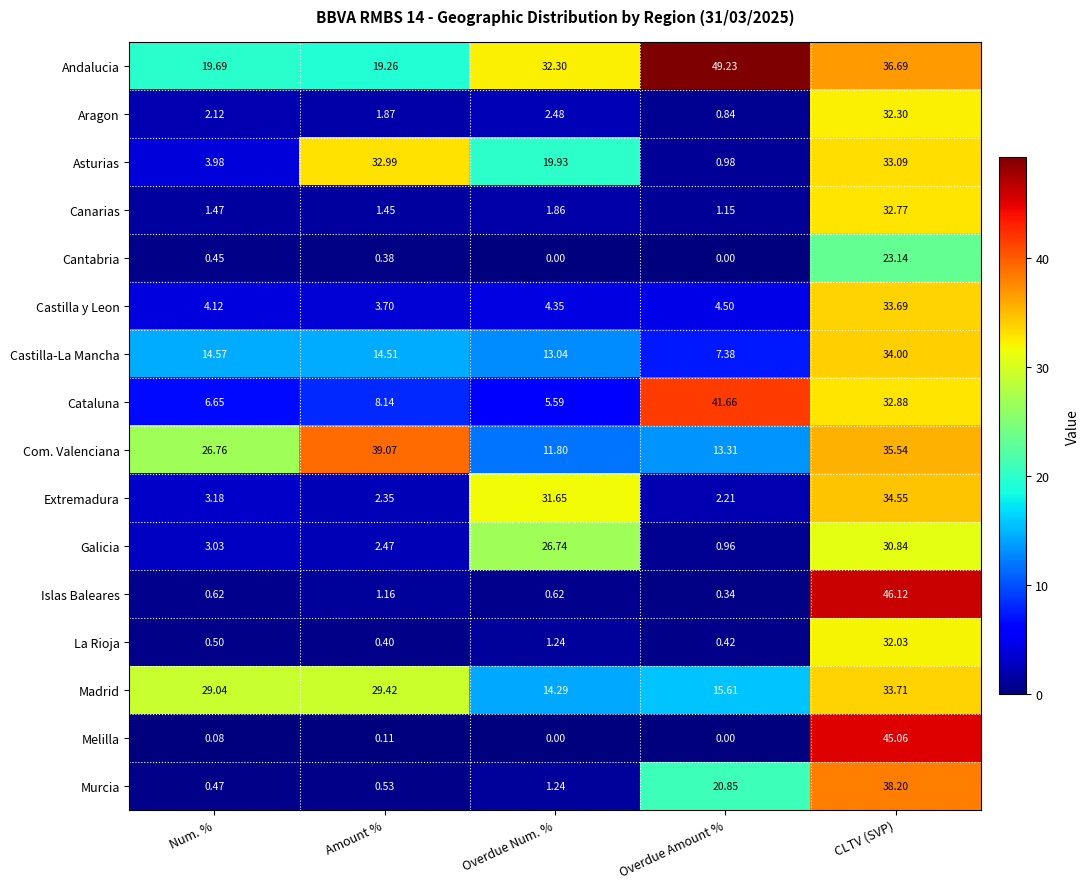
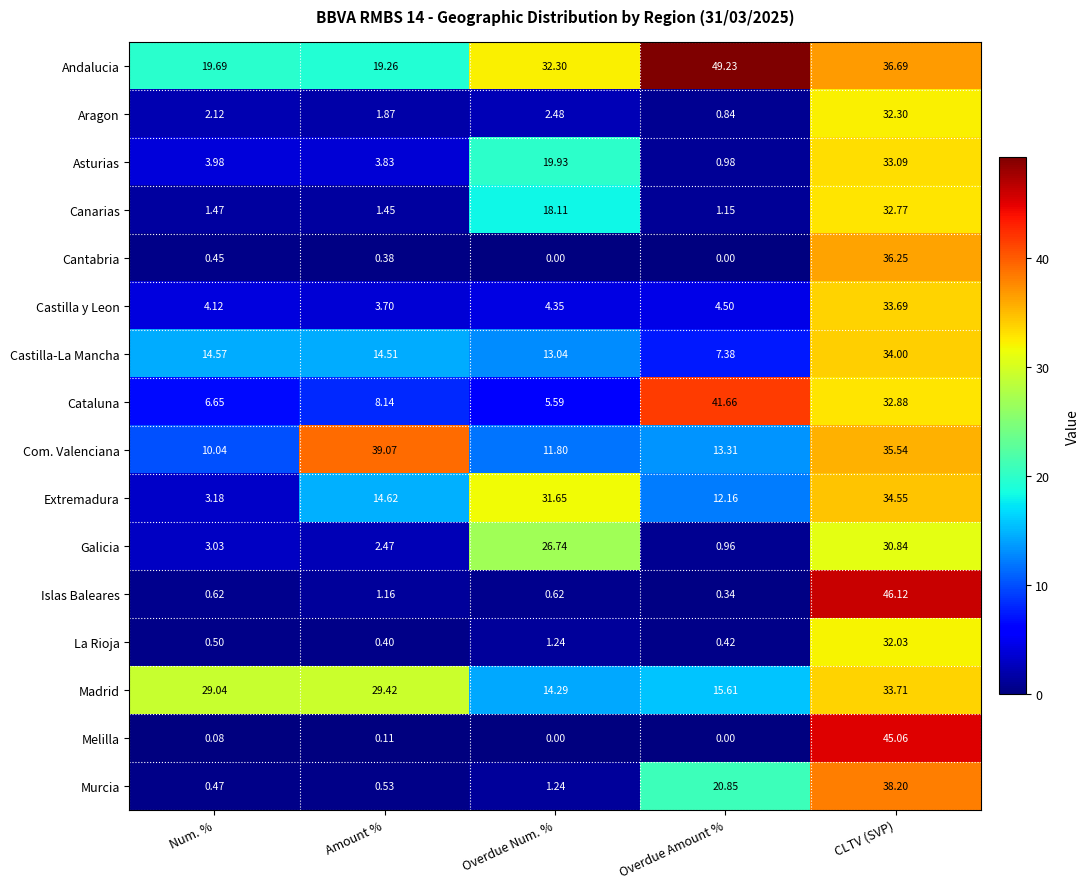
  {
    "Andalucia": {
      "Num. %": 19.69,
      "Amount %": 19.26,
      "Overdue Num. %": 32.30,
      "Overdue Amount %": 49.23,
      "CLTV (SVP)": 36.69
    },
    "Aragon": {
      "Num. %": 2.12,
      "Amount %": 1.87,
      "Overdue Num. %": 2.48,
      "Overdue Amount %": 0.84,
      "CLTV (SVP)": 32.30
    },
    "Asturias": {
      "Num. %": 3.98,
-     "Amount %": 32.99,
+     "Amount %": 3.83,
      "Overdue Num. %": 19.93,
      "Overdue Amount %": 0.98,
      "CLTV (SVP)": 33.09
    },
    "Canarias": {
      "Num. %": 1.47,
      "Amount %": 1.45,
-     "Overdue Num. %": 1.86,
+     "Overdue Num. %": 18.11,
      "Overdue Amount %": 1.15,
      "CLTV (SVP)": 32.77
    },
    "Cantabria": {
      "Num. %": 0.45,
      "Amount %": 0.38,
      "Overdue Num. %": 0.00,
      "Overdue Amount %": 0.00,
-     "CLTV (SVP)": 23.14
+     "CLTV (SVP)": 36.25
    },
    "Castilla y Leon": {
      "Num. %": 4.12,
      "Amount %": 3.70,
      "Overdue Num. %": 4.35,
      "Overdue Amount %": 4.50,
      "CLTV (SVP)": 33.69
    },
    "Castilla-La Mancha": {
      "Num. %": 14.57,
      "Amount %": 14.51,
      "Overdue Num. %": 13.04,
      "Overdue Amount %": 7.38,
      "CLTV (SVP)": 34.00
    },
    "Cataluna": {
      "Num. %": 6.65,
      "Amount %": 8.14,
      "Overdue Num. %": 5.59,
      "Overdue Amount %": 41.66,
      "CLTV (SVP)": 32.88
    },
    "Com. Valenciana": {
-     "Num. %": 26.76,
+     "Num. %": 10.04,
      "Amount %": 39.07,
      "Overdue Num. %": 11.80,
      "Overdue Amount %": 13.31,
      "CLTV (SVP)": 35.54
    },
    "Extremadura": {
      "Num. %": 3.18,
-     "Amount %": 2.35,
+     "Amount %": 14.62,
      "Overdue Num. %": 31.65,
-     "Overdue Amount %": 2.21,
+     "Overdue Amount %": 12.16,
      "CLTV (SVP)": 34.55
    },
    "Galicia": {
      "Num. %": 3.03,
      "Amount %": 2.47,
      "Overdue Num. %": 26.74,
      "Overdue Amount %": 0.96,
      "CLTV (SVP)": 30.84
    },
    "Islas Baleares": {
      "Num. %": 0.62,
      "Amount %": 1.16,
      "Overdue Num. %": 0.62,
      "Overdue Amount %": 0.34,
      "CLTV (SVP)": 46.12
    },
    "La Rioja": {
      "Num. %": 0.50,
      "Amount %": 0.40,
      "Overdue Num. %": 1.24,
      "Overdue Amount %": 0.42,
      "CLTV (SVP)": 32.03
    },
    "Madrid": {
      "Num. %": 29.04,
      "Amount %": 29.42,
      "Overdue Num. %": 14.29,
      "Overdue Amount %": 15.61,
      "CLTV (SVP)": 33.71
    },
    "Melilla": {
      "Num. %": 0.08,
      "Amount %": 0.11,
      "Overdue Num. %": 0.00,
      "Overdue Amount %": 0.00,
      "CLTV (SVP)": 45.06
    },
    "Murcia": {
      "Num. %": 0.47,
      "Amount %": 0.53,
      "Overdue Num. %": 1.24,
      "Overdue Amount %": 20.85,
      "CLTV (SVP)": 38.20
    }
  }
